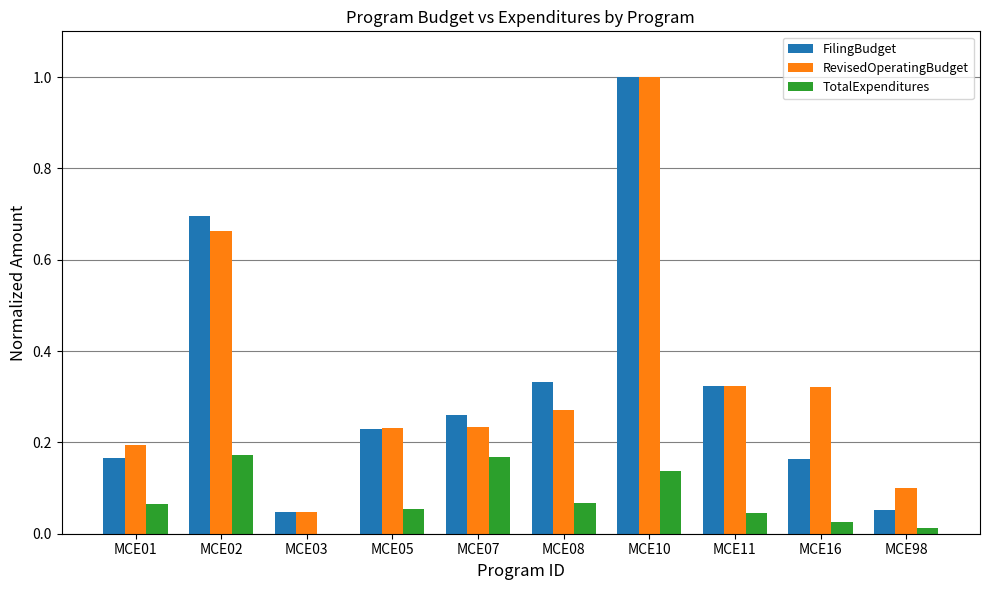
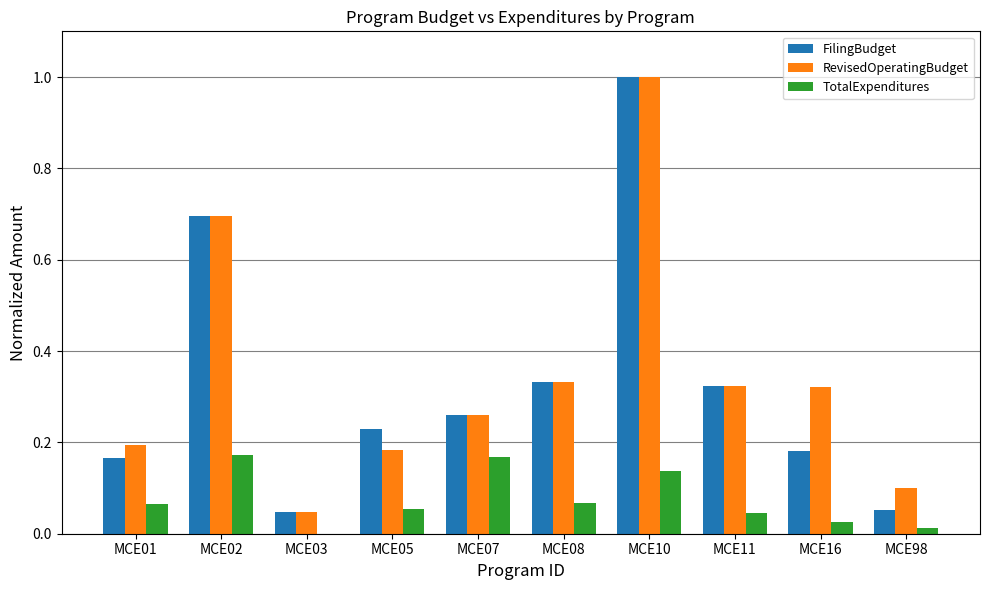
  {
    "FilingBudget": {
      "MCE01": 0.17,
      "MCE02": 0.69,
      "MCE03": 0.05,
      "MCE05": 0.23,
      "MCE07": 0.26,
      "MCE08": 0.33,
      "MCE10": 1.00,
      "MCE11": 0.32,
-     "MCE16": 0.16,
+     "MCE16": 0.18,
      "MCE98": 0.05
    },
    "RevisedOperatingBudget": {
      "MCE01": 0.19,
-     "MCE02": 0.66,
+     "MCE02": 0.69,
      "MCE03": 0.05,
-     "MCE05": 0.23,
-     "MCE07": 0.23,
-     "MCE08": 0.27,
+     "MCE05": 0.18,
+     "MCE07": 0.26,
+     "MCE08": 0.33,
      "MCE10": 1.00,
      "MCE11": 0.32,
      "MCE16": 0.32,
      "MCE98": 0.10
    },
    "TotalExpenditures": {
      "MCE01": 0.07,
      "MCE02": 0.17,
      "MCE03": 0.00,
      "MCE05": 0.05,
      "MCE07": 0.17,
      "MCE08": 0.07,
      "MCE10": 0.14,
      "MCE11": 0.05,
      "MCE16": 0.03,
      "MCE98": 0.01
    }
  }
